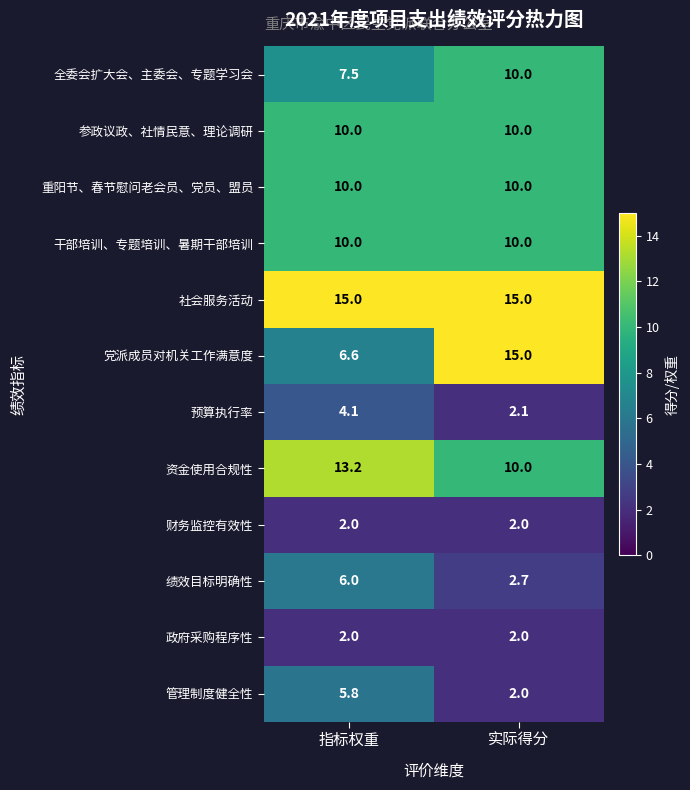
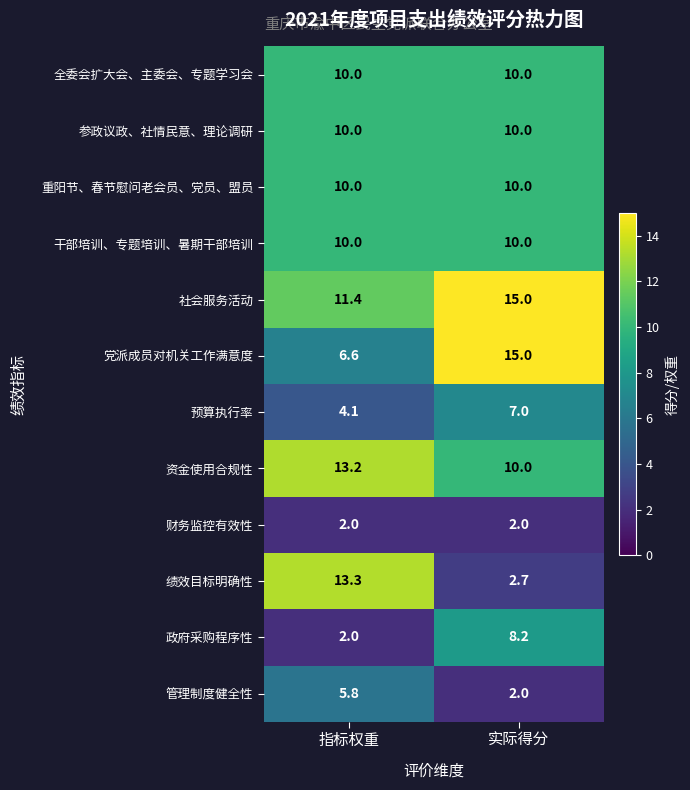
  {
    "全委会扩大会、主委会、专题学习会": {
-     "指标权重": 7.5,
+     "指标权重": 10.0,
      "实际得分": 10.0
    },
    "参政议政、社情民意、理论调研": {
      "指标权重": 10.0,
      "实际得分": 10.0
    },
    "重阳节、春节慰问老会员、党员、盟员": {
      "指标权重": 10.0,
      "实际得分": 10.0
    },
    "干部培训、专题培训、暑期干部培训": {
      "指标权重": 10.0,
      "实际得分": 10.0
    },
    "社会服务活动": {
-     "指标权重": 15.0,
+     "指标权重": 11.4,
      "实际得分": 15.0
    },
    "党派成员对机关工作满意度": {
      "指标权重": 6.6,
      "实际得分": 15.0
    },
    "预算执行率": {
      "指标权重": 4.1,
-     "实际得分": 2.1
+     "实际得分": 7.0
    },
    "资金使用合规性": {
      "指标权重": 13.2,
      "实际得分": 10.0
    },
    "财务监控有效性": {
      "指标权重": 2.0,
      "实际得分": 2.0
    },
    "绩效目标明确性": {
-     "指标权重": 6.0,
+     "指标权重": 13.3,
      "实际得分": 2.7
    },
    "政府采购程序性": {
      "指标权重": 2.0,
-     "实际得分": 2.0
+     "实际得分": 8.2
    },
    "管理制度健全性": {
      "指标权重": 5.8,
      "实际得分": 2.0
    }
  }
